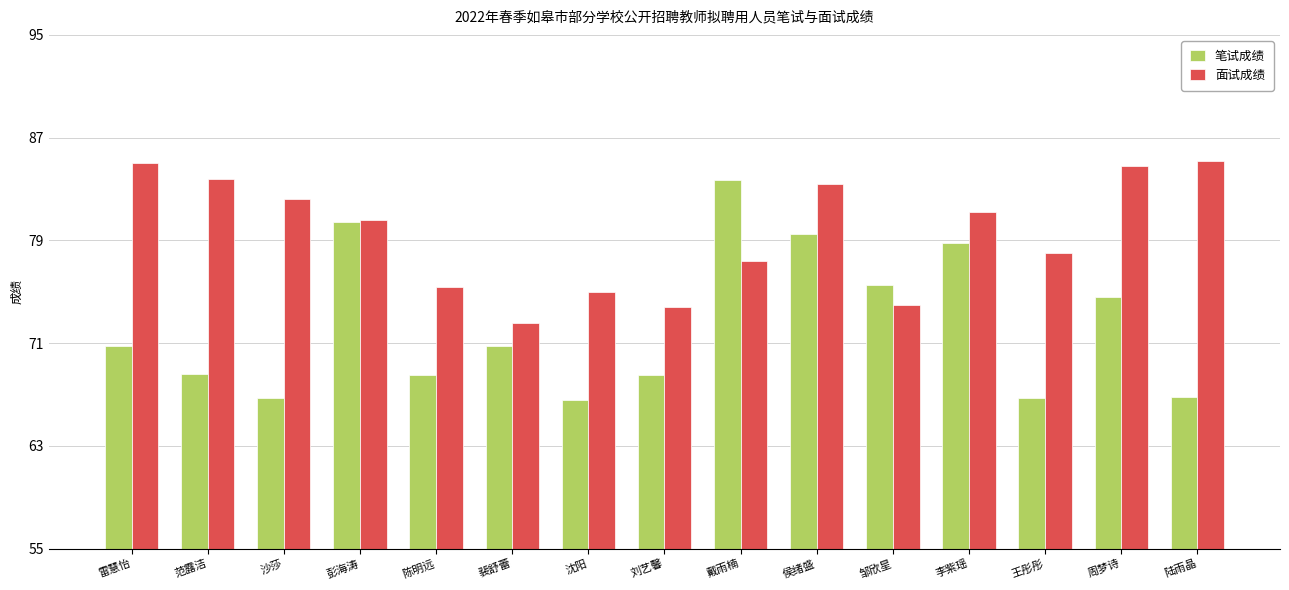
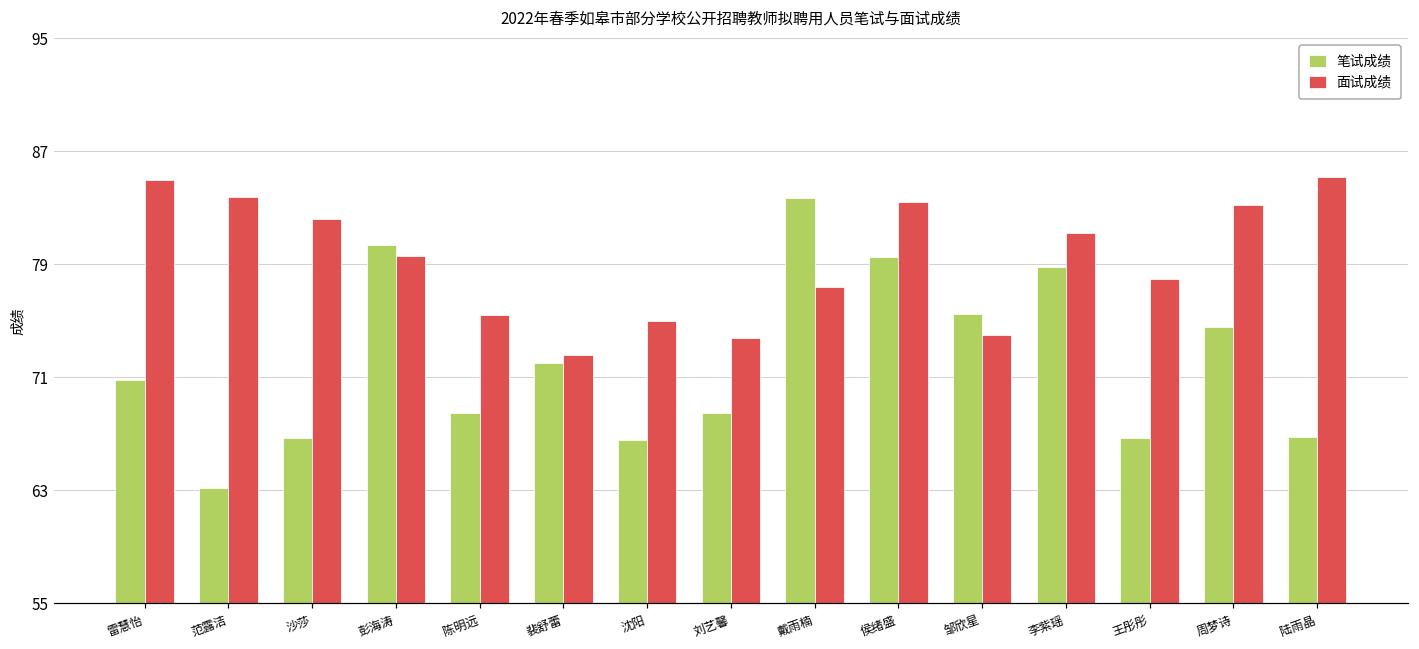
  {
    "笔试成绩": {
      "雷慧怡": 70.8,
-     "范露洁": 68.6,
+     "范露洁": 63.2,
      "沙莎": 66.7,
      "彭海涛": 80.4,
      "陈明远": 68.5,
-     "裴舒蕾": 70.8,
+     "裴舒蕾": 72.0,
      "沈阳": 66.6,
      "刘艺馨": 68.5,
      "戴雨楠": 83.7,
      "侯绪盛": 79.5,
      "邹欣星": 75.5,
      "李紫瑶": 78.8,
      "王彤彤": 66.7,
      "周梦诗": 74.6,
      "陆雨晶": 66.8
    },
    "面试成绩": {
      "雷慧怡": 85.0,
      "范露洁": 83.8,
      "沙莎": 82.2,
-     "彭海涛": 80.6,
+     "彭海涛": 79.6,
      "陈明远": 75.4,
      "裴舒蕾": 72.6,
      "沈阳": 75.0,
      "刘艺馨": 73.8,
      "戴雨楠": 77.4,
      "侯绪盛": 83.4,
      "邹欣星": 74.0,
      "李紫瑶": 81.2,
      "王彤彤": 78.0,
-     "周梦诗": 84.8,
+     "周梦诗": 83.2,
      "陆雨晶": 85.2
    }
  }
